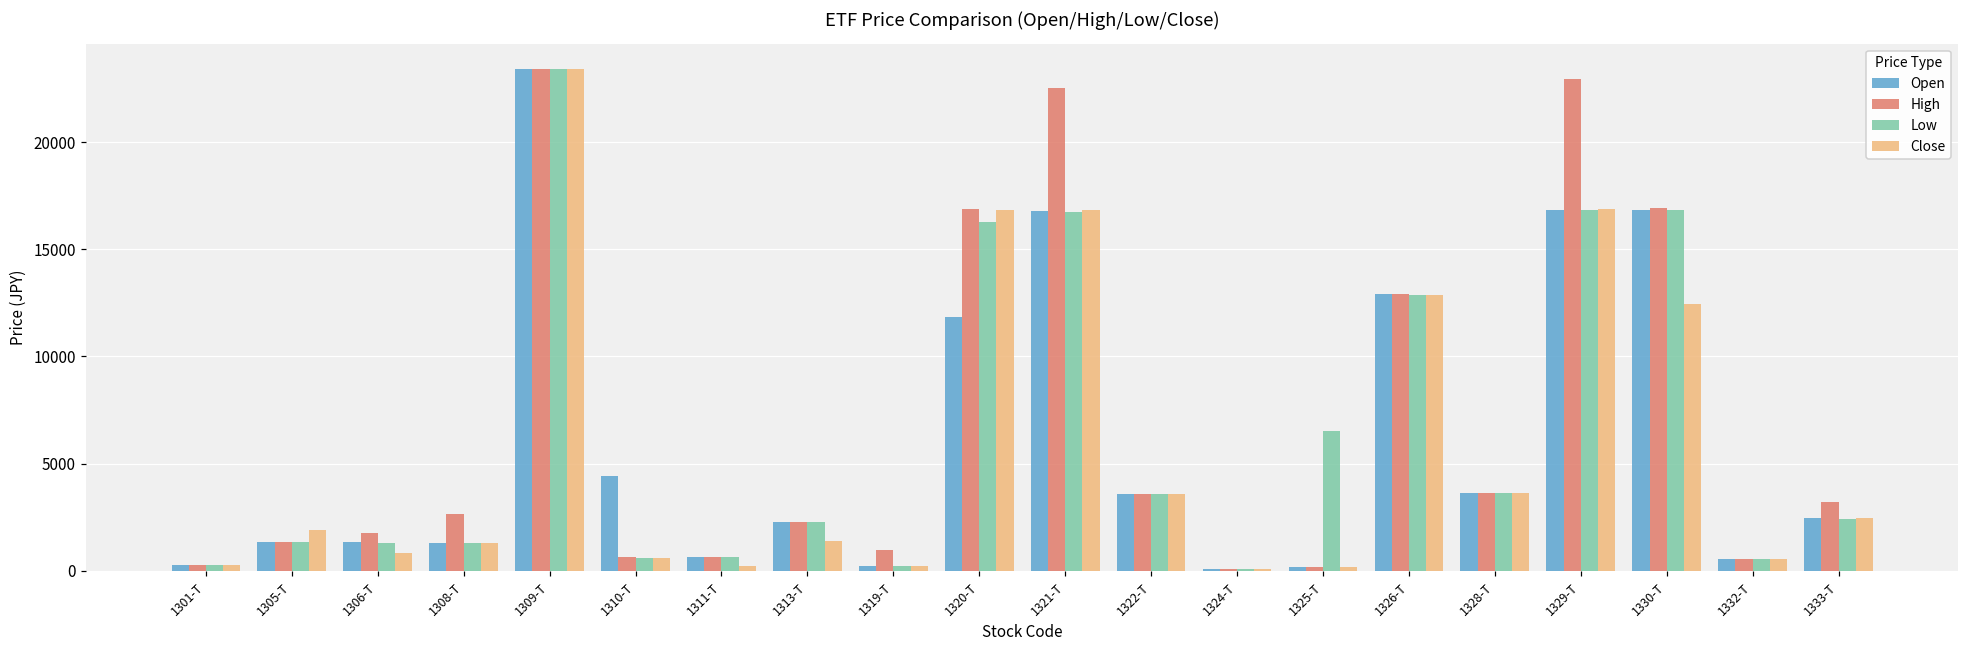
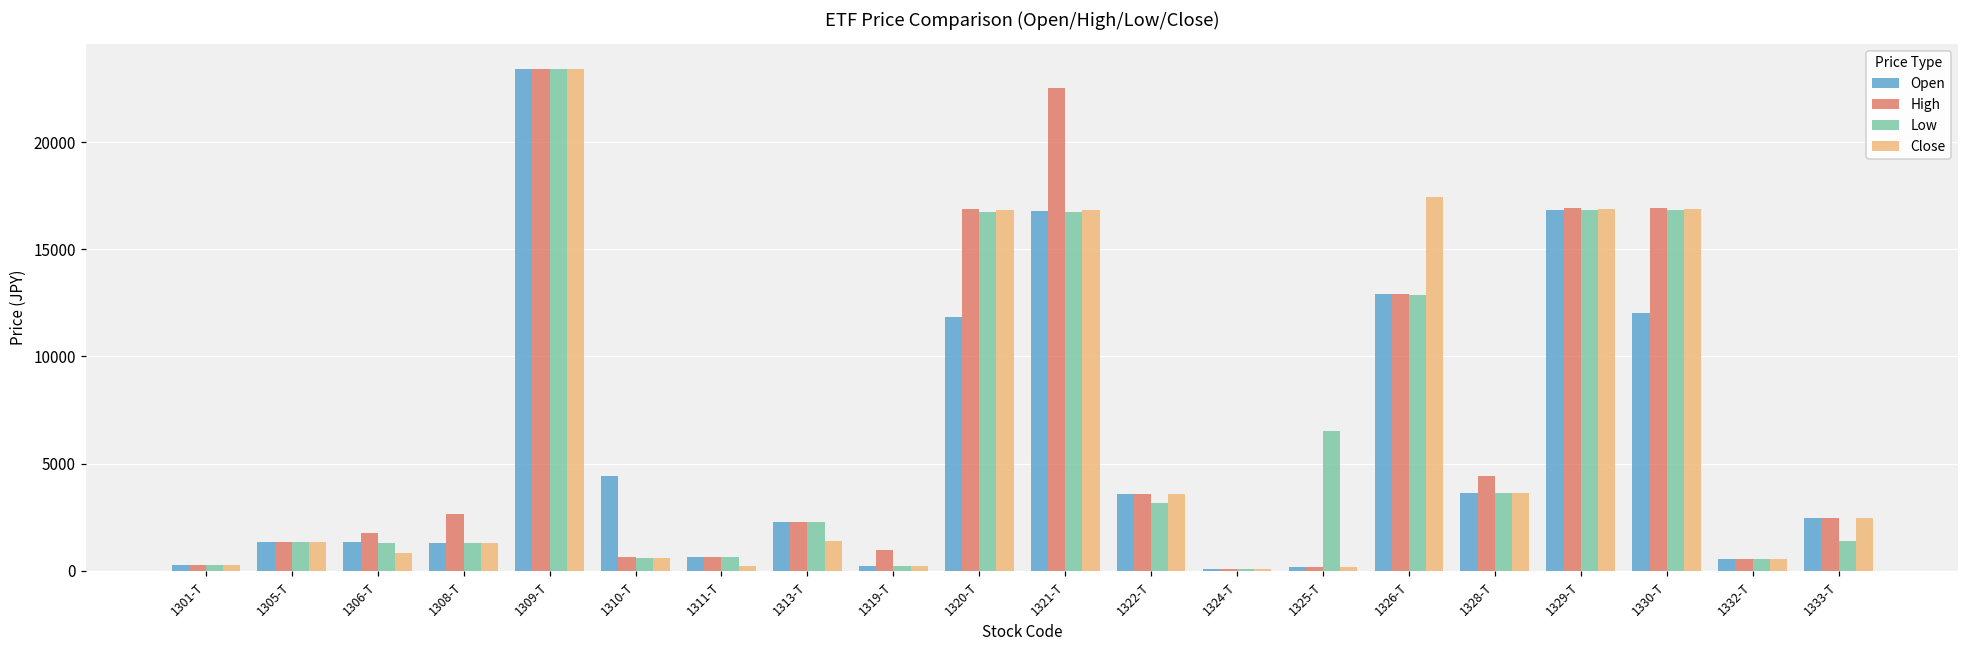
  {
    "Open": {
      "1301-T": 300,
      "1305-T": 1300,
      "1306-T": 1300,
      "1308-T": 1300,
      "1309-T": 23400,
      "1310-T": 4400,
      "1311-T": 600,
      "1313-T": 2300,
      "1319-T": 200,
      "1320-T": 11800,
      "1321-T": 16800,
      "1322-T": 3600,
      "1325-T": 100,
      "1326-T": 12900,
      "1328-T": 3600,
      "1329-T": 16900,
-     "1330-T": 16900,
+     "1330-T": 12000,
      "1332-T": 500,
      "1333-T": 2400
    },
    "High": {
      "1301-T": 300,
      "1305-T": 1300,
      "1306-T": 1700,
      "1308-T": 2700,
      "1309-T": 23400,
      "1310-T": 600,
      "1311-T": 600,
      "1313-T": 2300,
      "1319-T": 1000,
      "1320-T": 16900,
      "1321-T": 22500,
      "1322-T": 3600,
      "1325-T": 200,
      "1326-T": 12900,
-     "1328-T": 3600,
-     "1329-T": 23000,
+     "1328-T": 4400,
+     "1329-T": 16900,
      "1330-T": 16900,
      "1332-T": 500,
-     "1333-T": 3200
+     "1333-T": 2500
    },
    "Low": {
      "1301-T": 300,
      "1305-T": 1300,
      "1306-T": 1300,
      "1308-T": 1300,
      "1309-T": 23400,
      "1310-T": 600,
      "1311-T": 600,
      "1313-T": 2300,
      "1319-T": 200,
-     "1320-T": 16300,
+     "1320-T": 16800,
      "1321-T": 16800,
-     "1322-T": 3600,
+     "1322-T": 3100,
      "1325-T": 6500,
      "1326-T": 12900,
      "1328-T": 3600,
      "1329-T": 16800,
      "1330-T": 16800,
      "1332-T": 500,
-     "1333-T": 2400
+     "1333-T": 1400
    },
    "Close": {
      "1301-T": 300,
-     "1305-T": 1900,
+     "1305-T": 1300,
      "1306-T": 800,
      "1308-T": 1300,
      "1309-T": 23400,
      "1310-T": 600,
      "1311-T": 200,
      "1313-T": 1400,
      "1319-T": 200,
      "1320-T": 16800,
      "1321-T": 16800,
      "1322-T": 3600,
      "1325-T": 200,
-     "1326-T": 12900,
+     "1326-T": 17400,
      "1328-T": 3600,
      "1329-T": 16900,
-     "1330-T": 12400,
+     "1330-T": 16900,
      "1332-T": 500,
      "1333-T": 2500
    }
  }
